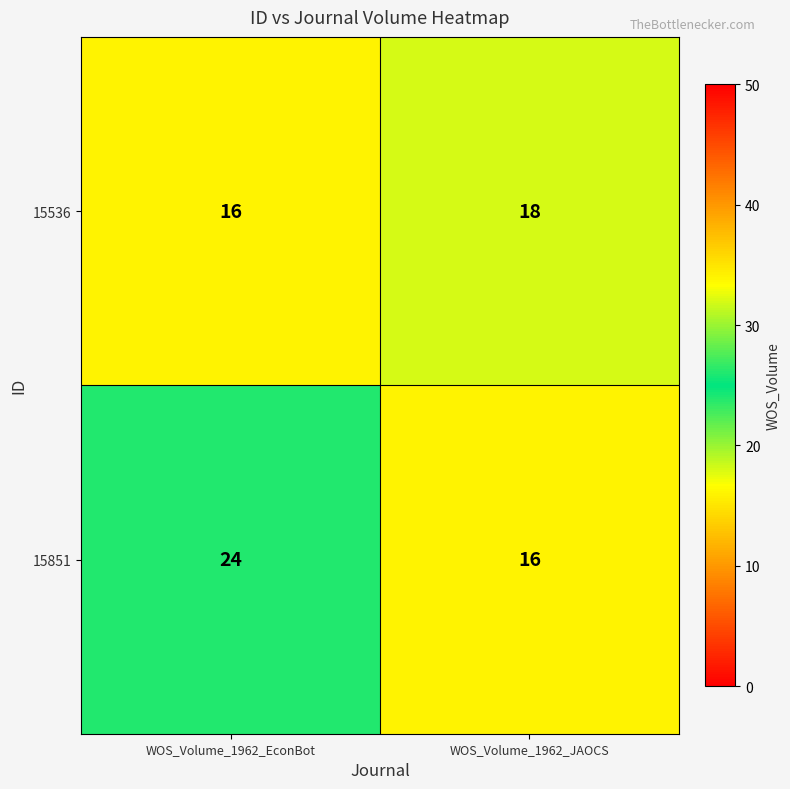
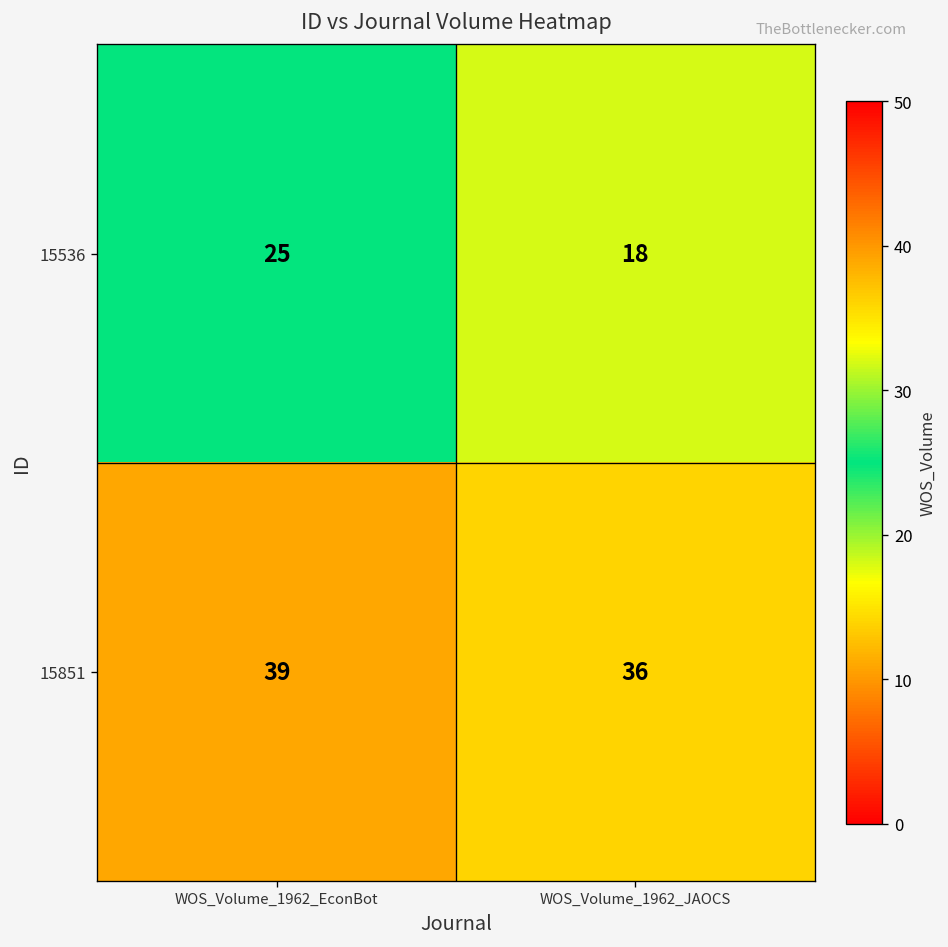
  {
    "15536": {
-     "WOS_Volume_1962_EconBot": 16,
+     "WOS_Volume_1962_EconBot": 25,
      "WOS_Volume_1962_JAOCS": 18
    },
    "15851": {
-     "WOS_Volume_1962_EconBot": 24,
-     "WOS_Volume_1962_JAOCS": 16
+     "WOS_Volume_1962_EconBot": 39,
+     "WOS_Volume_1962_JAOCS": 36
    }
  }
